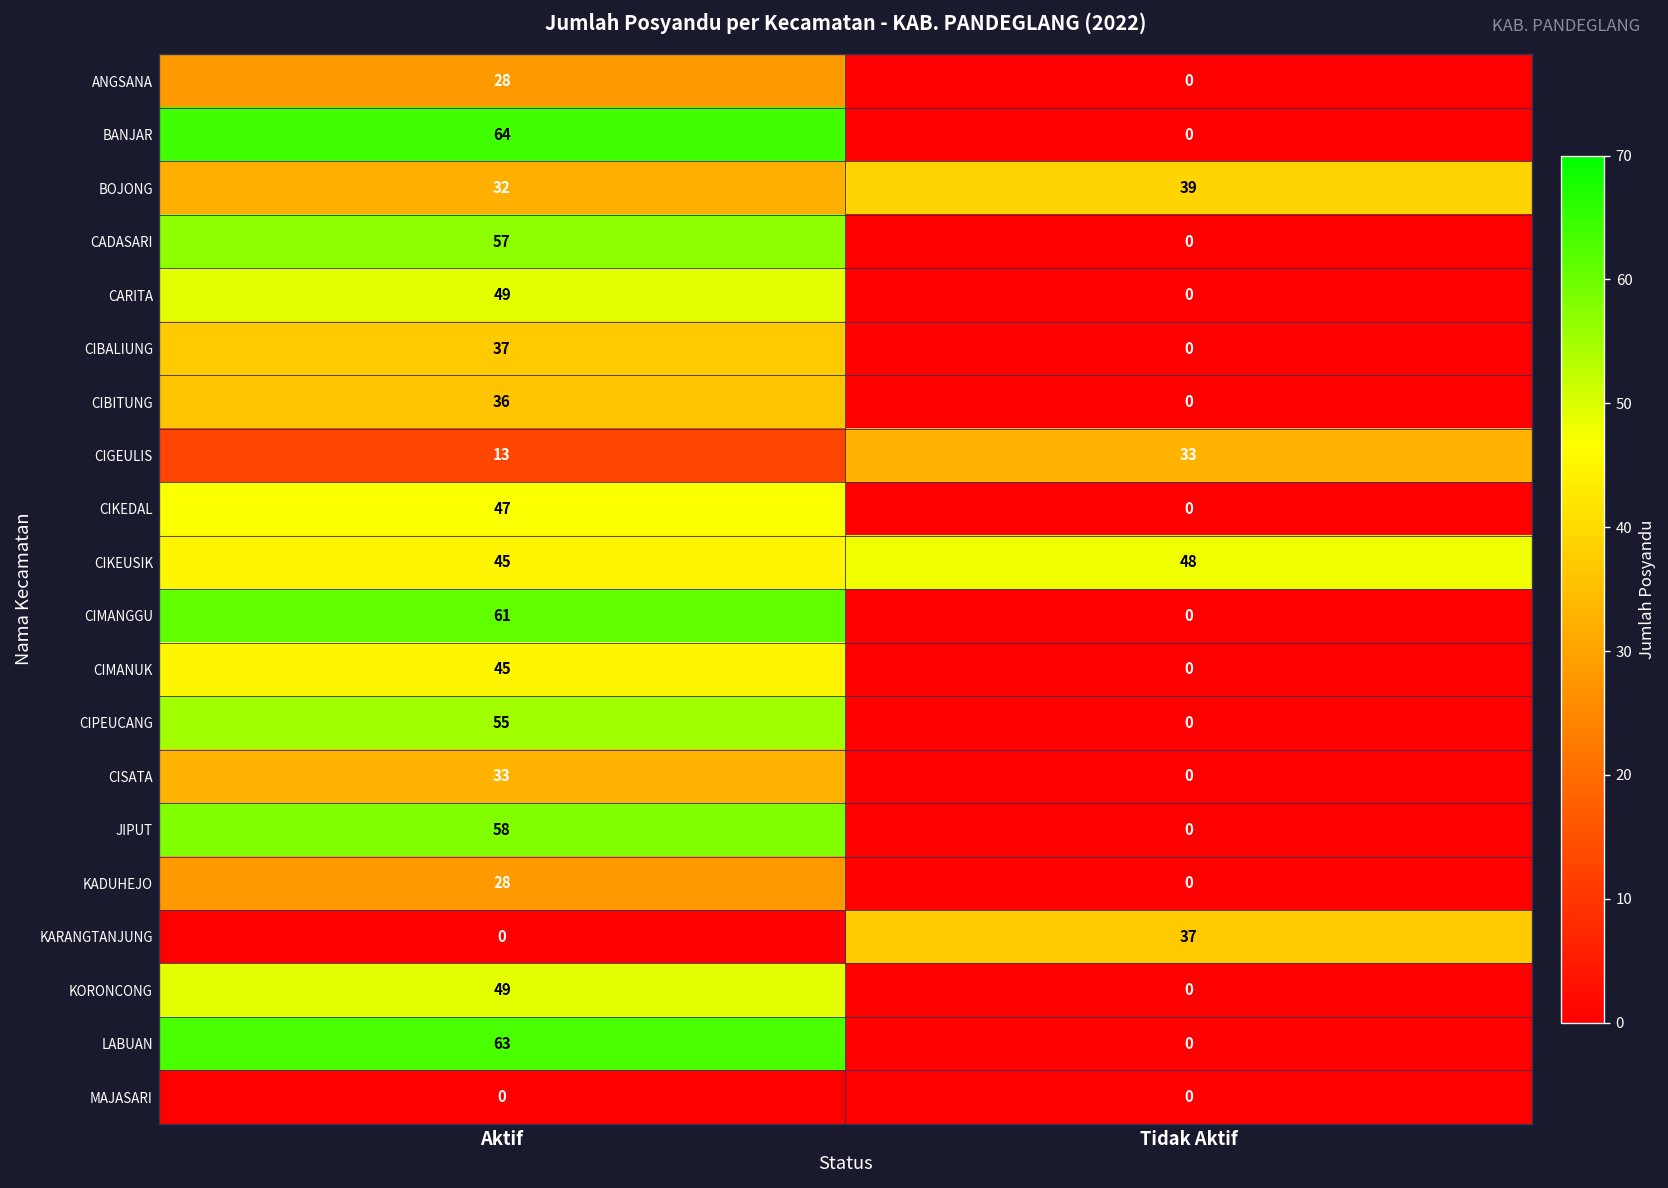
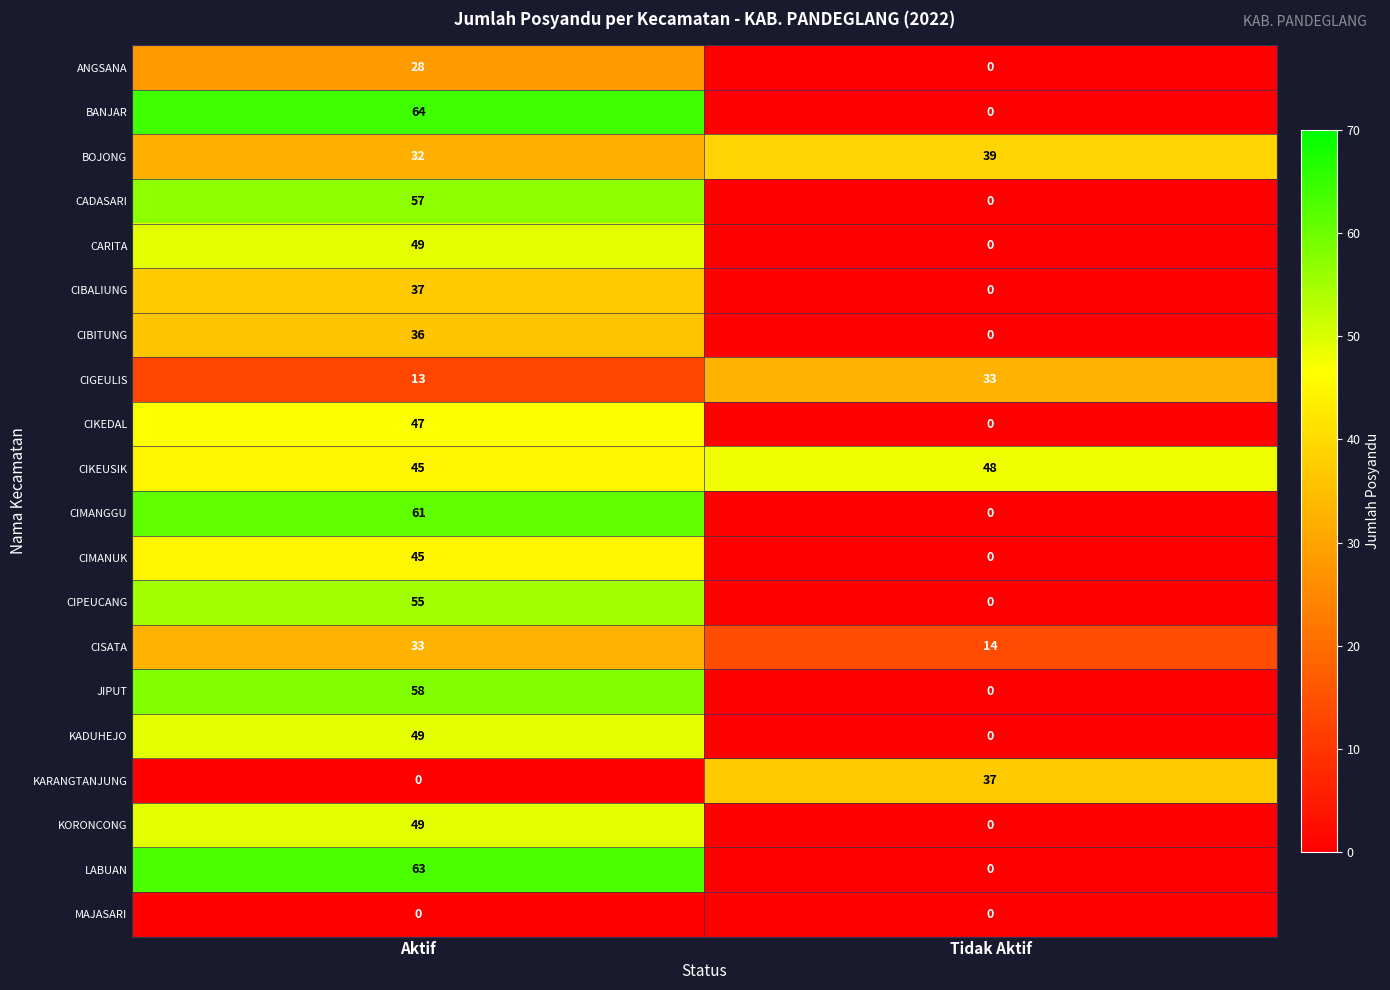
  {
    "ANGSANA": {
      "Aktif": 28,
      "Tidak Aktif": 0
    },
    "BANJAR": {
      "Aktif": 64,
      "Tidak Aktif": 0
    },
    "BOJONG": {
      "Aktif": 32,
      "Tidak Aktif": 39
    },
    "CADASARI": {
      "Aktif": 57,
      "Tidak Aktif": 0
    },
    "CARITA": {
      "Aktif": 49,
      "Tidak Aktif": 0
    },
    "CIBALIUNG": {
      "Aktif": 37,
      "Tidak Aktif": 0
    },
    "CIBITUNG": {
      "Aktif": 36,
      "Tidak Aktif": 0
    },
    "CIGEULIS": {
      "Aktif": 13,
      "Tidak Aktif": 33
    },
    "CIKEDAL": {
      "Aktif": 47,
      "Tidak Aktif": 0
    },
    "CIKEUSIK": {
      "Aktif": 45,
      "Tidak Aktif": 48
    },
    "CIMANGGU": {
      "Aktif": 61,
      "Tidak Aktif": 0
    },
    "CIMANUK": {
      "Aktif": 45,
      "Tidak Aktif": 0
    },
    "CIPEUCANG": {
      "Aktif": 55,
      "Tidak Aktif": 0
    },
    "CISATA": {
      "Aktif": 33,
-     "Tidak Aktif": 0
+     "Tidak Aktif": 14
    },
    "JIPUT": {
      "Aktif": 58,
      "Tidak Aktif": 0
    },
    "KADUHEJO": {
-     "Aktif": 28,
+     "Aktif": 49,
      "Tidak Aktif": 0
    },
    "KARANGTANJUNG": {
      "Aktif": 0,
      "Tidak Aktif": 37
    },
    "KORONCONG": {
      "Aktif": 49,
      "Tidak Aktif": 0
    },
    "LABUAN": {
      "Aktif": 63,
      "Tidak Aktif": 0
    },
    "MAJASARI": {
      "Aktif": 0,
      "Tidak Aktif": 0
    }
  }
